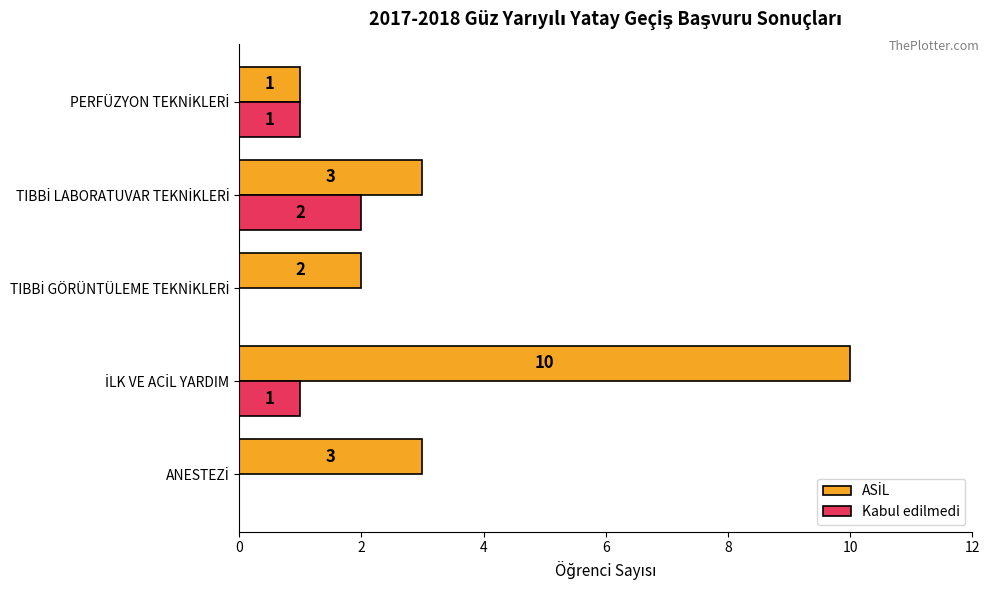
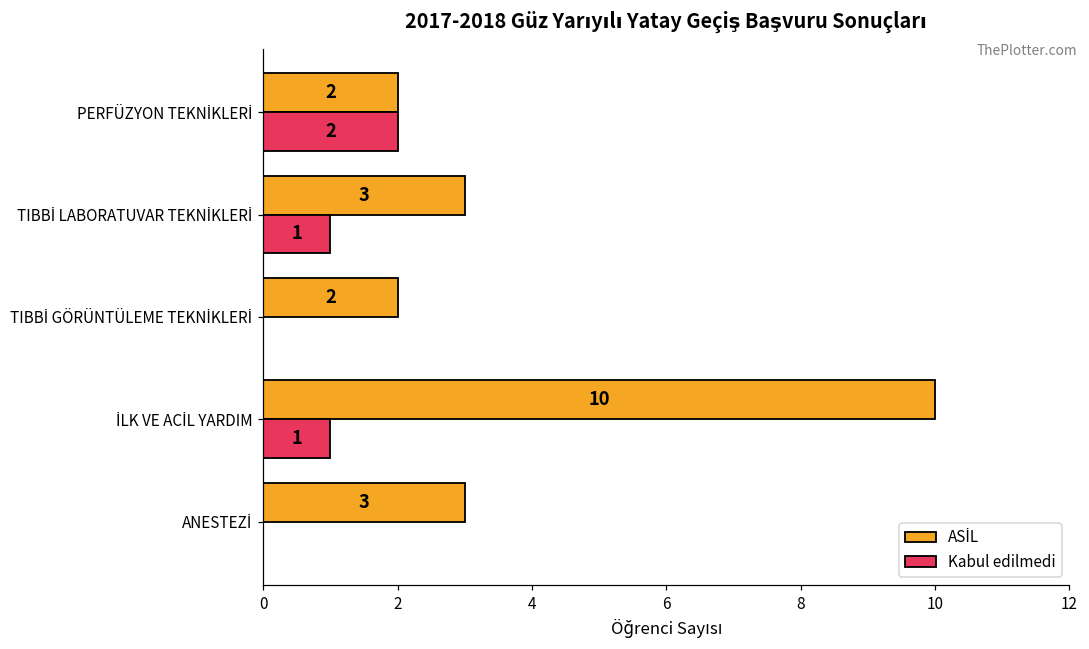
  {
    "ASİL": {
-     "PERFÜZYON TEKNİKLERİ": 1,
+     "PERFÜZYON TEKNİKLERİ": 2,
      "TIBBİ LABORATUVAR TEKNİKLERİ": 3,
      "TIBBİ GÖRÜNTÜLEME TEKNİKLERİ": 2,
      "İLK VE ACİL YARDIM": 10,
      "ANESTEZİ": 3
    },
    "Kabul edilmedi": {
-     "PERFÜZYON TEKNİKLERİ": 1,
-     "TIBBİ LABORATUVAR TEKNİKLERİ": 2,
+     "PERFÜZYON TEKNİKLERİ": 2,
+     "TIBBİ LABORATUVAR TEKNİKLERİ": 1,
      "İLK VE ACİL YARDIM": 1
    }
  }
